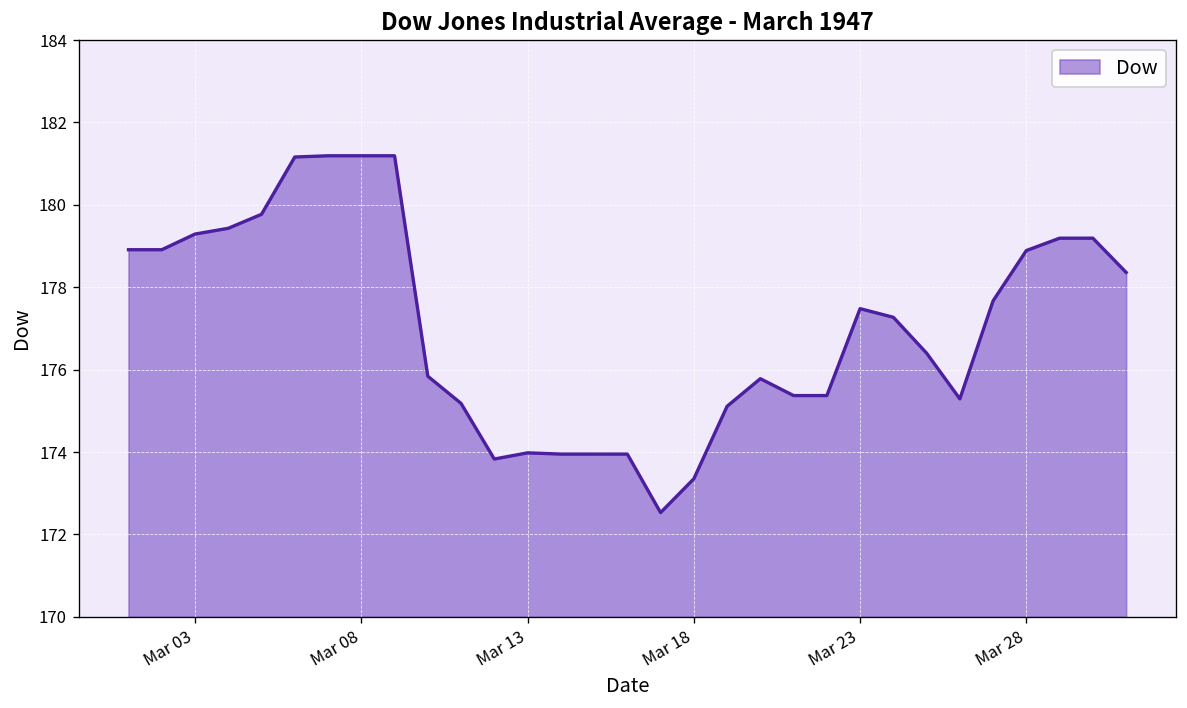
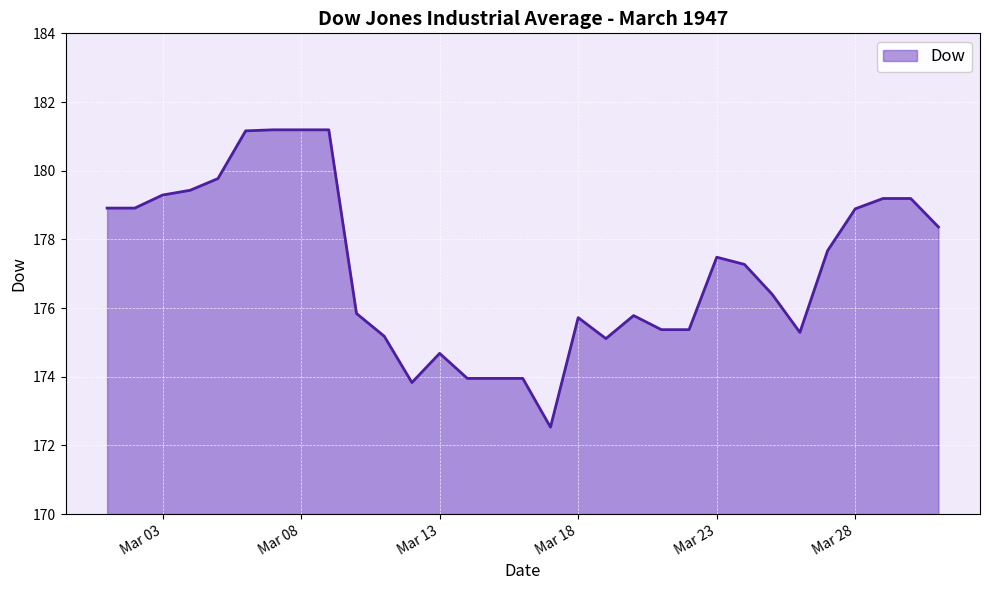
  {
    "Mar 03": 179.3,
    "Mar 08": 181.2,
-   "Mar 13": 174.0,
-   "Mar 18": 173.4,
+   "Mar 13": 174.7,
+   "Mar 18": 175.7,
    "Mar 23": 177.5,
    "Mar 28": 178.9
  }
